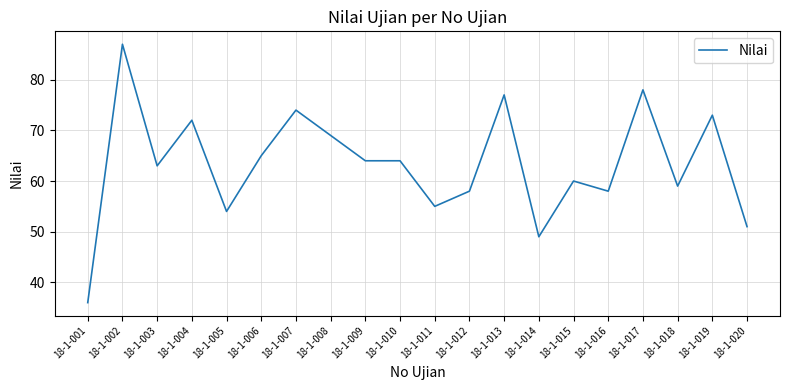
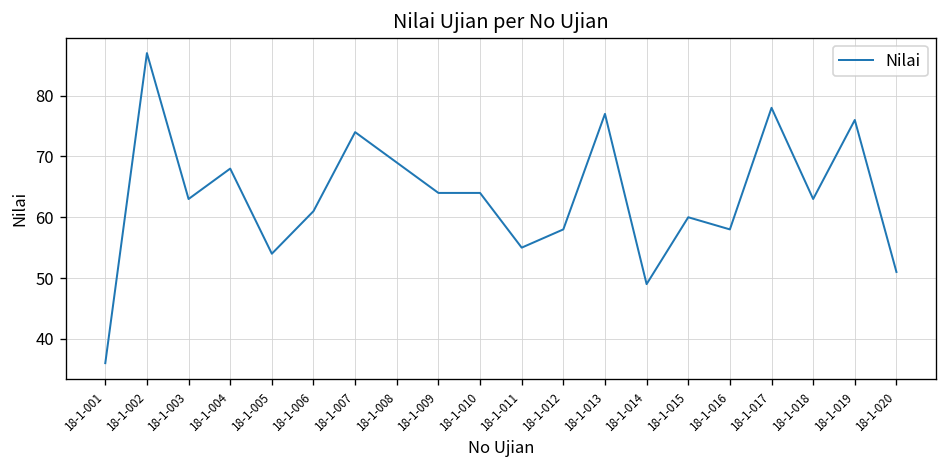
  {
    "18-1-001": 36,
    "18-1-002": 87,
    "18-1-003": 63,
-   "18-1-004": 72,
+   "18-1-004": 68,
    "18-1-005": 54,
-   "18-1-006": 65,
+   "18-1-006": 61,
    "18-1-007": 74,
    "18-1-008": 69,
    "18-1-009": 64,
    "18-1-010": 64,
    "18-1-011": 55,
    "18-1-012": 58,
    "18-1-013": 77,
    "18-1-014": 49,
    "18-1-015": 60,
    "18-1-016": 58,
    "18-1-017": 78,
-   "18-1-018": 59,
-   "18-1-019": 73,
+   "18-1-018": 63,
+   "18-1-019": 76,
    "18-1-020": 51
  }
